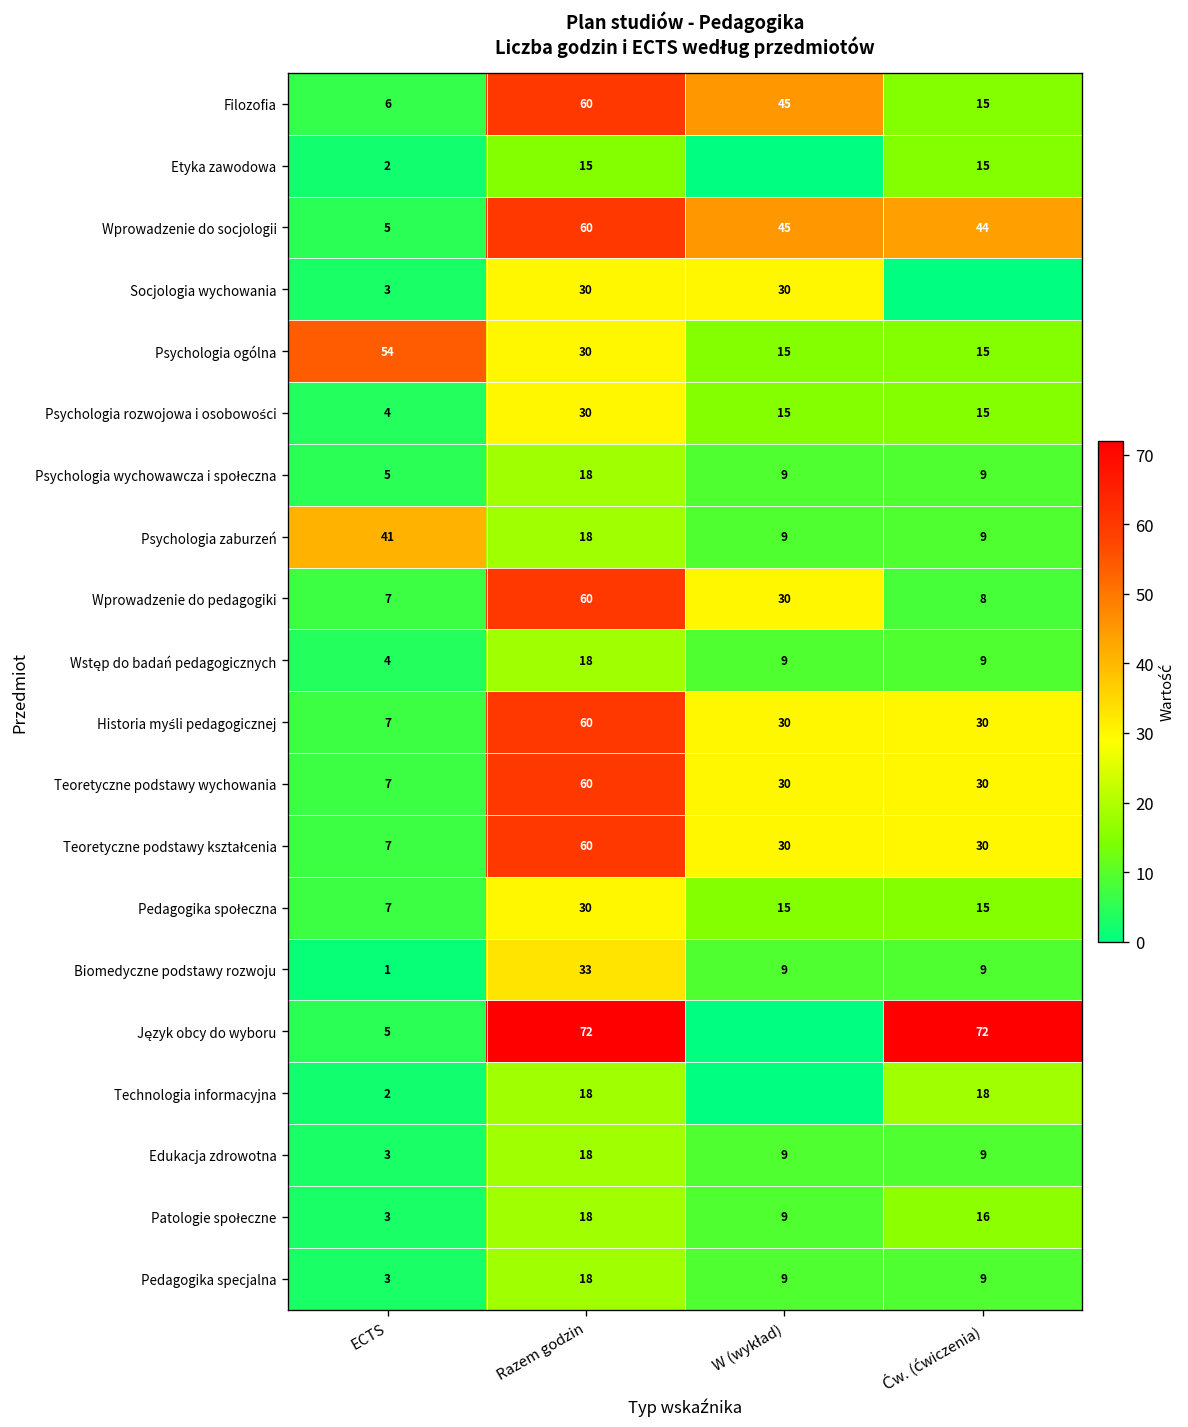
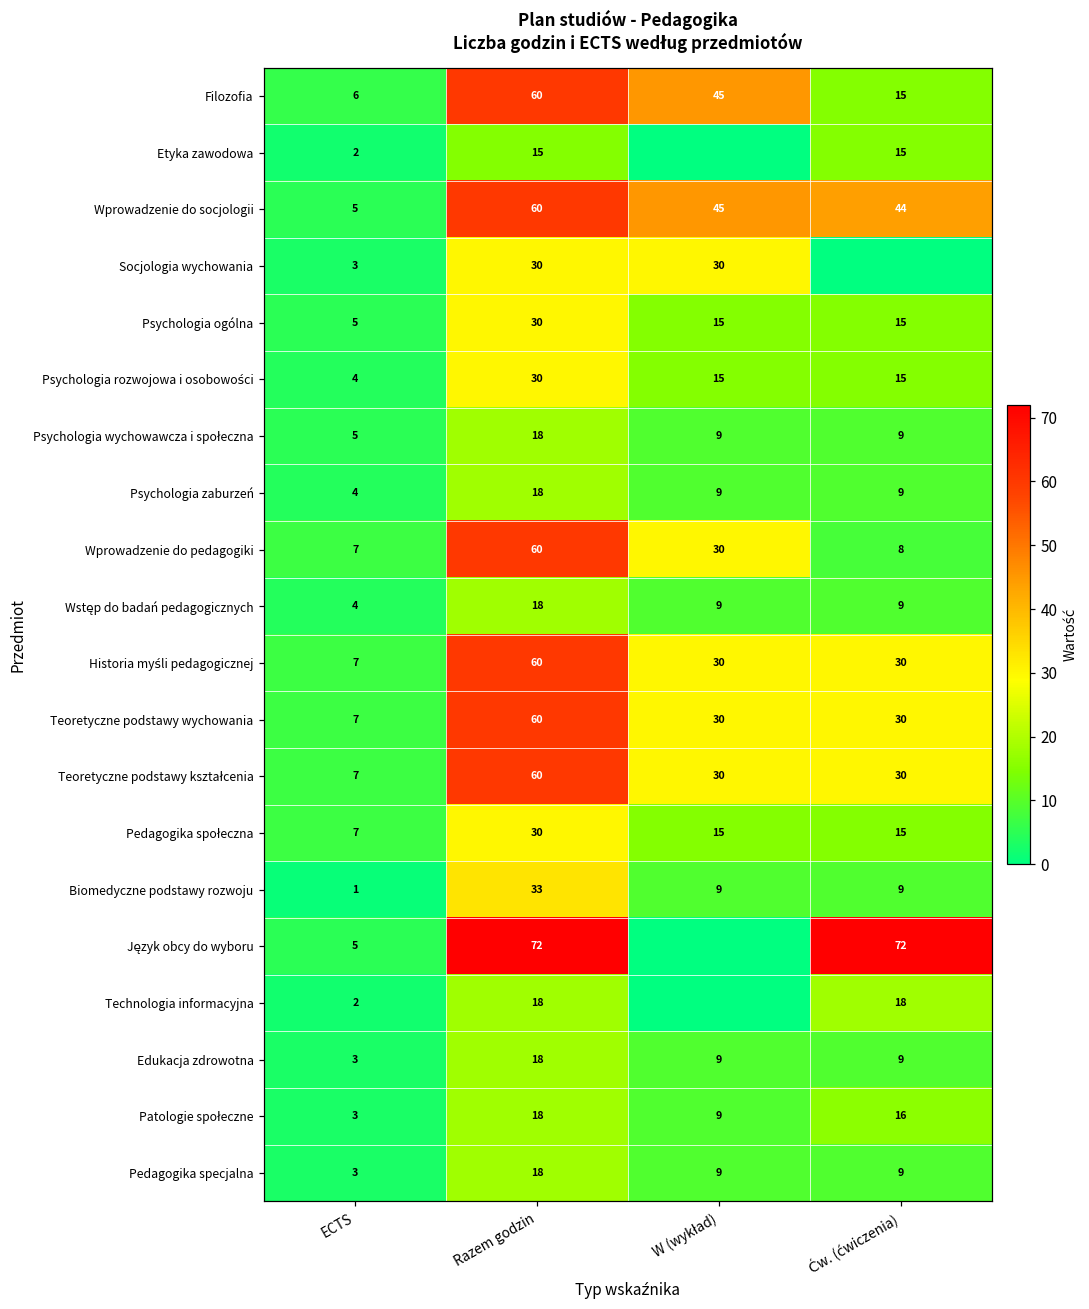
  {
    "Filozofia": {
      "ECTS": 6,
      "Razem godzin": 60,
      "W (wykład)": 45,
      "Ćw. (ćwiczenia)": 15
    },
    "Etyka zawodowa": {
      "ECTS": 2,
      "Razem godzin": 15,
      "Ćw. (ćwiczenia)": 15
    },
    "Wprowadzenie do socjologii": {
      "ECTS": 5,
      "Razem godzin": 60,
      "W (wykład)": 45,
      "Ćw. (ćwiczenia)": 44
    },
    "Socjologia wychowania": {
      "ECTS": 3,
      "Razem godzin": 30,
      "W (wykład)": 30
    },
    "Psychologia ogólna": {
-     "ECTS": 54,
+     "ECTS": 5,
      "Razem godzin": 30,
      "W (wykład)": 15,
      "Ćw. (ćwiczenia)": 15
    },
    "Psychologia rozwojowa i osobowości": {
      "ECTS": 4,
      "Razem godzin": 30,
      "W (wykład)": 15,
      "Ćw. (ćwiczenia)": 15
    },
    "Psychologia wychowawcza i społeczna": {
      "ECTS": 5,
      "Razem godzin": 18,
      "W (wykład)": 9,
      "Ćw. (ćwiczenia)": 9
    },
    "Psychologia zaburzeń": {
-     "ECTS": 41,
+     "ECTS": 4,
      "Razem godzin": 18,
      "W (wykład)": 9,
      "Ćw. (ćwiczenia)": 9
    },
    "Wprowadzenie do pedagogiki": {
      "ECTS": 7,
      "Razem godzin": 60,
      "W (wykład)": 30,
      "Ćw. (ćwiczenia)": 8
    },
    "Wstęp do badań pedagogicznych": {
      "ECTS": 4,
      "Razem godzin": 18,
      "W (wykład)": 9,
      "Ćw. (ćwiczenia)": 9
    },
    "Historia myśli pedagogicznej": {
      "ECTS": 7,
      "Razem godzin": 60,
      "W (wykład)": 30,
      "Ćw. (ćwiczenia)": 30
    },
    "Teoretyczne podstawy wychowania": {
      "ECTS": 7,
      "Razem godzin": 60,
      "W (wykład)": 30,
      "Ćw. (ćwiczenia)": 30
    },
    "Teoretyczne podstawy kształcenia": {
      "ECTS": 7,
      "Razem godzin": 60,
      "W (wykład)": 30,
      "Ćw. (ćwiczenia)": 30
    },
    "Pedagogika społeczna": {
      "ECTS": 7,
      "Razem godzin": 30,
      "W (wykład)": 15,
      "Ćw. (ćwiczenia)": 15
    },
    "Biomedyczne podstawy rozwoju": {
      "ECTS": 1,
      "Razem godzin": 33,
      "W (wykład)": 9,
      "Ćw. (ćwiczenia)": 9
    },
    "Język obcy do wyboru": {
      "ECTS": 5,
      "Razem godzin": 72,
      "Ćw. (ćwiczenia)": 72
    },
    "Technologia informacyjna": {
      "ECTS": 2,
      "Razem godzin": 18,
      "Ćw. (ćwiczenia)": 18
    },
    "Edukacja zdrowotna": {
      "ECTS": 3,
      "Razem godzin": 18,
      "W (wykład)": 9,
      "Ćw. (ćwiczenia)": 9
    },
    "Patologie społeczne": {
      "ECTS": 3,
      "Razem godzin": 18,
      "W (wykład)": 9,
      "Ćw. (ćwiczenia)": 16
    },
    "Pedagogika specjalna": {
      "ECTS": 3,
      "Razem godzin": 18,
      "W (wykład)": 9,
      "Ćw. (ćwiczenia)": 9
    }
  }
